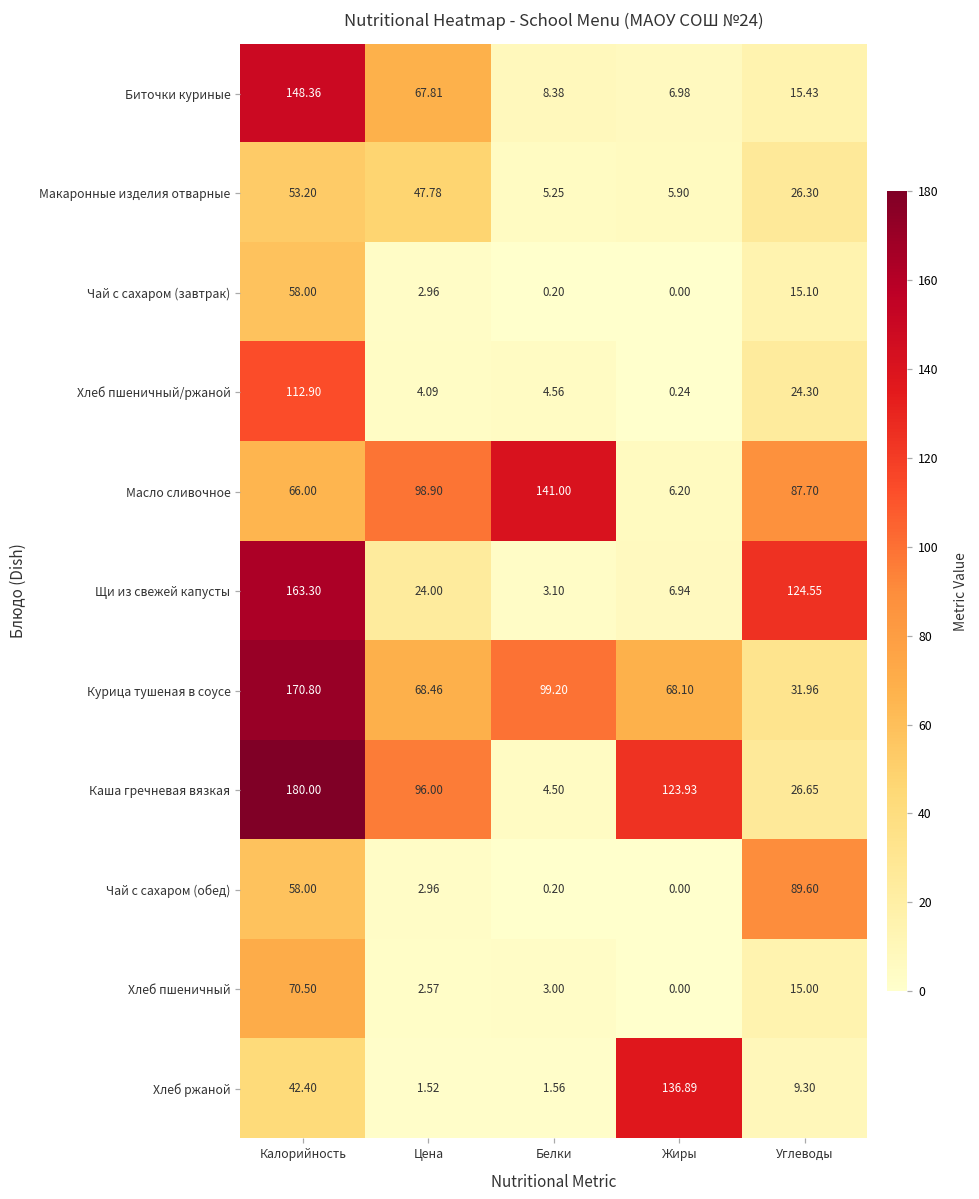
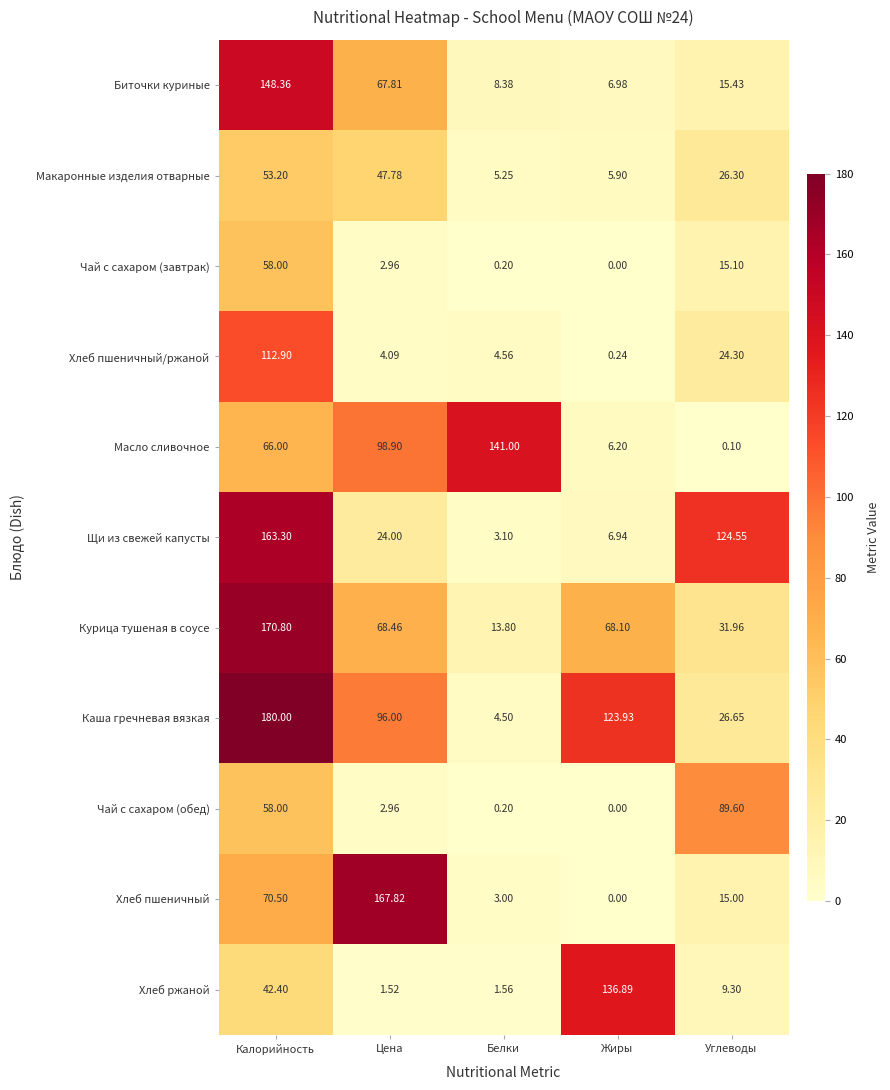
  {
    "Биточки куриные": {
      "Калорийность": 148.36,
      "Цена": 67.81,
      "Белки": 8.38,
      "Жиры": 6.98,
      "Углеводы": 15.43
    },
    "Макаронные изделия отварные": {
      "Калорийность": 53.20,
      "Цена": 47.78,
      "Белки": 5.25,
      "Жиры": 5.90,
      "Углеводы": 26.30
    },
    "Чай с сахаром (завтрак)": {
      "Калорийность": 58.00,
      "Цена": 2.96,
      "Белки": 0.20,
      "Жиры": 0.00,
      "Углеводы": 15.10
    },
    "Хлеб пшеничный/ржаной": {
      "Калорийность": 112.90,
      "Цена": 4.09,
      "Белки": 4.56,
      "Жиры": 0.24,
      "Углеводы": 24.30
    },
    "Масло сливочное": {
      "Калорийность": 66.00,
      "Цена": 98.90,
      "Белки": 141.00,
      "Жиры": 6.20,
-     "Углеводы": 87.70
+     "Углеводы": 0.10
    },
    "Щи из свежей капусты": {
      "Калорийность": 163.30,
      "Цена": 24.00,
      "Белки": 3.10,
      "Жиры": 6.94,
      "Углеводы": 124.55
    },
    "Курица тушеная в соусе": {
      "Калорийность": 170.80,
      "Цена": 68.46,
-     "Белки": 99.20,
+     "Белки": 13.80,
      "Жиры": 68.10,
      "Углеводы": 31.96
    },
    "Каша гречневая вязкая": {
      "Калорийность": 180.00,
      "Цена": 96.00,
      "Белки": 4.50,
      "Жиры": 123.93,
      "Углеводы": 26.65
    },
    "Чай с сахаром (обед)": {
      "Калорийность": 58.00,
      "Цена": 2.96,
      "Белки": 0.20,
      "Жиры": 0.00,
      "Углеводы": 89.60
    },
    "Хлеб пшеничный": {
      "Калорийность": 70.50,
-     "Цена": 2.57,
+     "Цена": 167.82,
      "Белки": 3.00,
      "Жиры": 0.00,
      "Углеводы": 15.00
    },
    "Хлеб ржаной": {
      "Калорийность": 42.40,
      "Цена": 1.52,
      "Белки": 1.56,
      "Жиры": 136.89,
      "Углеводы": 9.30
    }
  }
